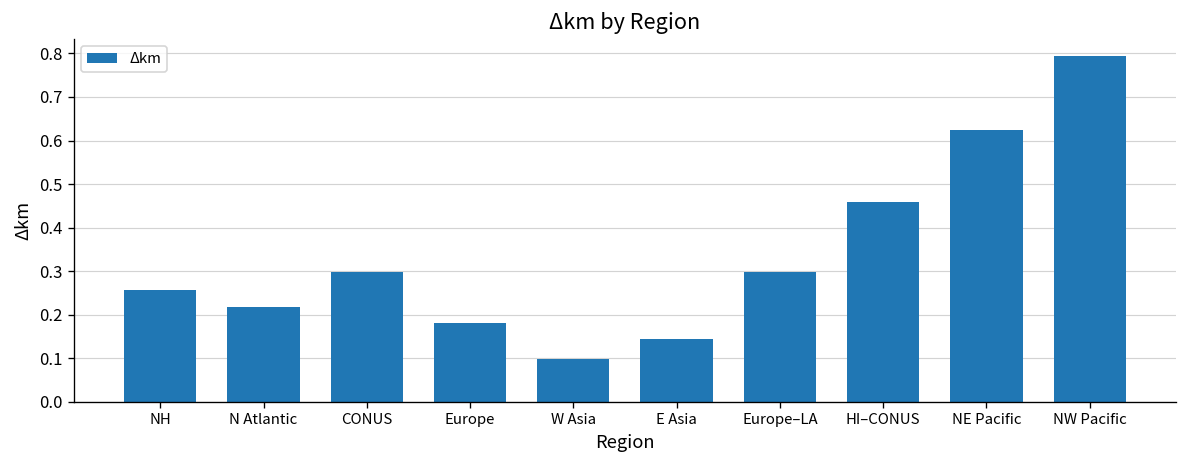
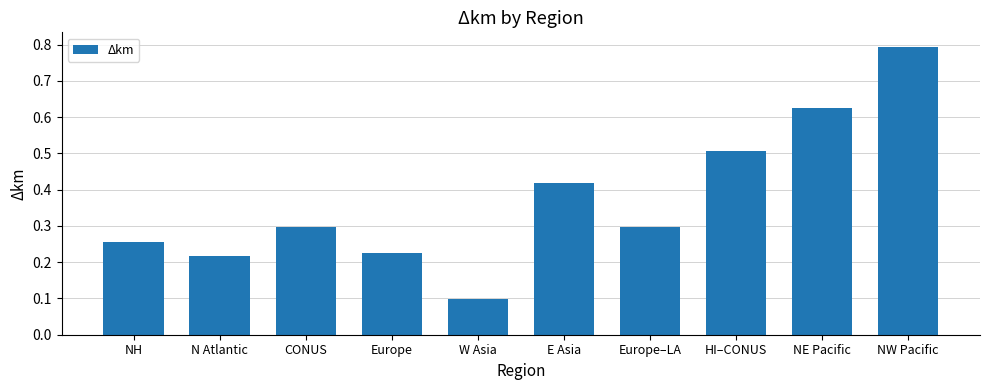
  {
    "NH": 0.26,
    "N Atlantic": 0.22,
    "CONUS": 0.30,
-   "Europe": 0.18,
+   "Europe": 0.23,
    "W Asia": 0.10,
-   "E Asia": 0.14,
+   "E Asia": 0.42,
    "Europe–LA": 0.30,
-   "HI–CONUS": 0.46,
+   "HI–CONUS": 0.51,
    "NE Pacific": 0.63,
    "NW Pacific": 0.79
  }
